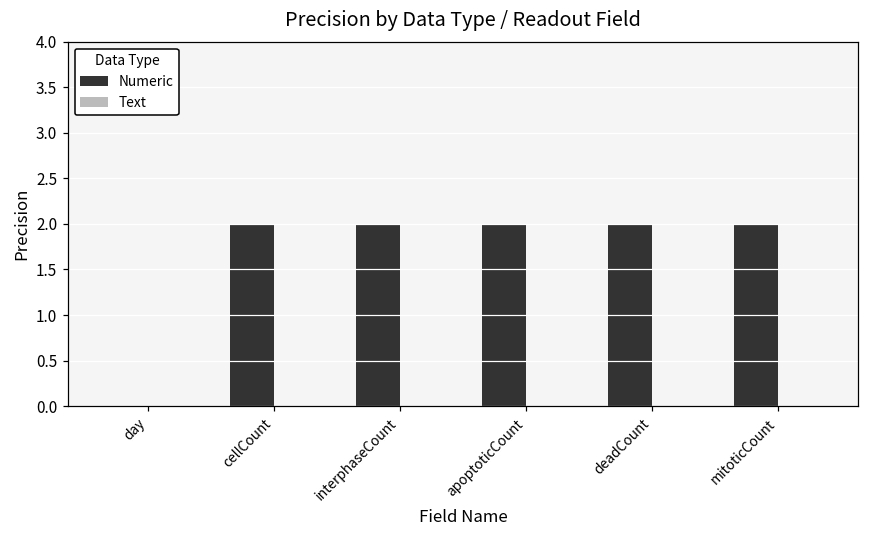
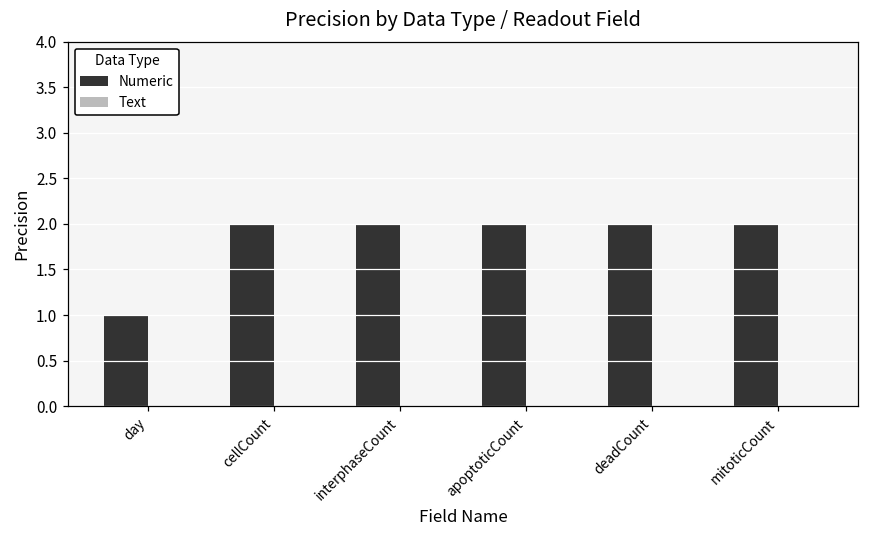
  {
    "Numeric": {
-     "day": 0,
+     "day": 1,
      "cellCount": 2,
      "interphaseCount": 2,
      "apoptoticCount": 2,
      "deadCount": 2,
      "mitoticCount": 2
    },
    "Text": {
      "day": 0,
      "cellCount": 0,
      "interphaseCount": 0,
      "apoptoticCount": 0,
      "deadCount": 0,
      "mitoticCount": 0
    }
  }
